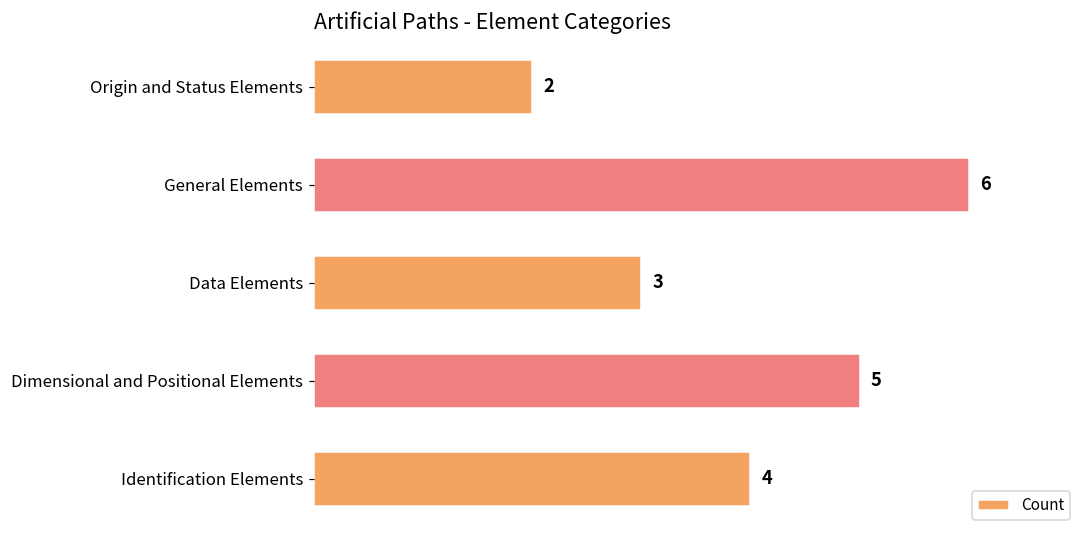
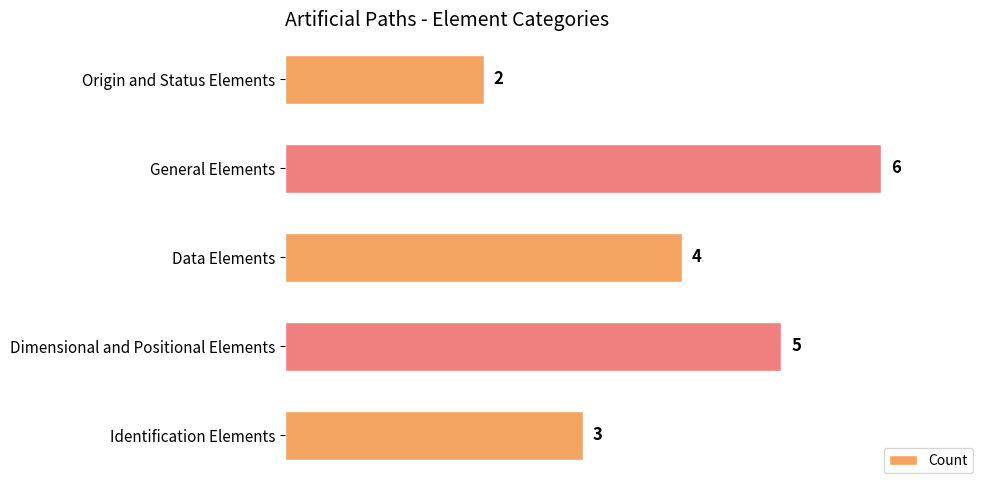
  {
    "Origin and Status Elements": 2,
    "General Elements": 6,
-   "Data Elements": 3,
+   "Data Elements": 4,
    "Dimensional and Positional Elements": 5,
-   "Identification Elements": 4
+   "Identification Elements": 3
  }
